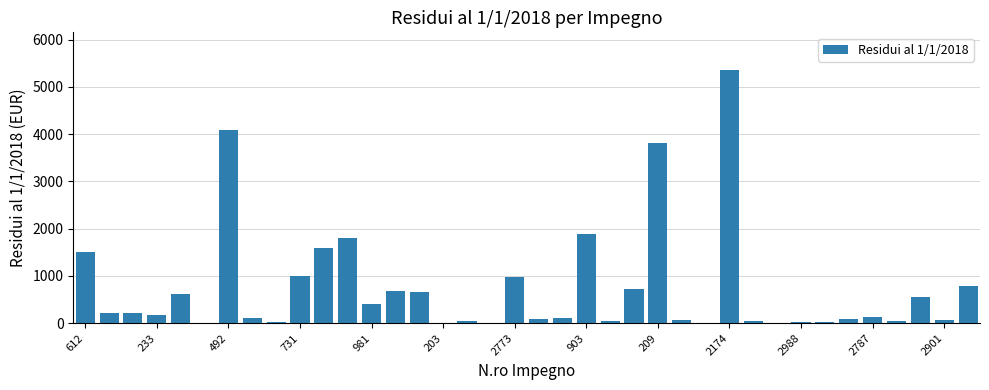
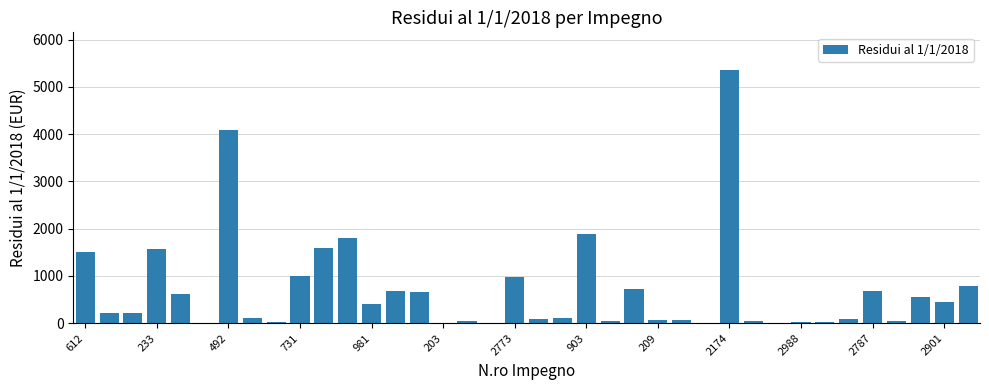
  {
    "612": 1500,
-   "233": 200,
+   "233": 1600,
    "492": 4100,
    "731": 1000,
    "981": 400,
    "2773": 1000,
    "903": 1900,
-   "209": 3800,
+   "209": 100,
    "2174": 5400,
-   "2787": 100,
-   "2901": 100
+   "2787": 700,
+   "2901": 400
  }
